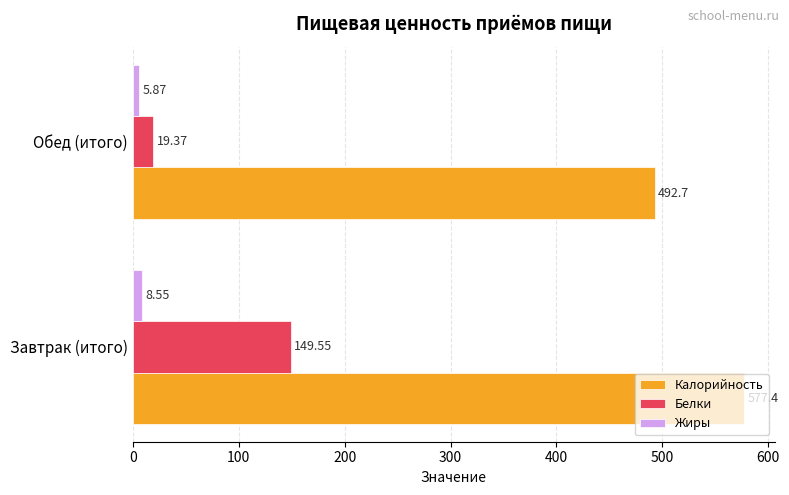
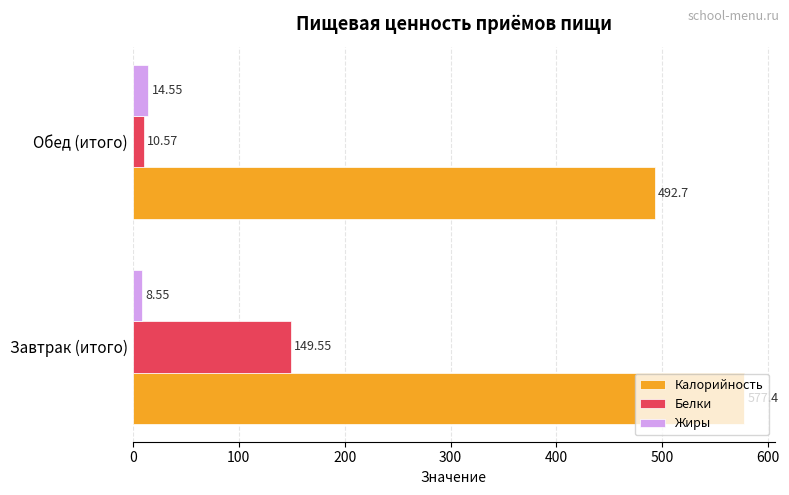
  {
    "Калорийность": {
      "Обед (итого)": 492.7
    },
    "Белки": {
-     "Обед (итого)": 19.37,
+     "Обед (итого)": 10.57,
      "Завтрак (итого)": 149.55
    },
    "Жиры": {
-     "Обед (итого)": 5.87,
+     "Обед (итого)": 14.55,
      "Завтрак (итого)": 8.55
    }
  }
